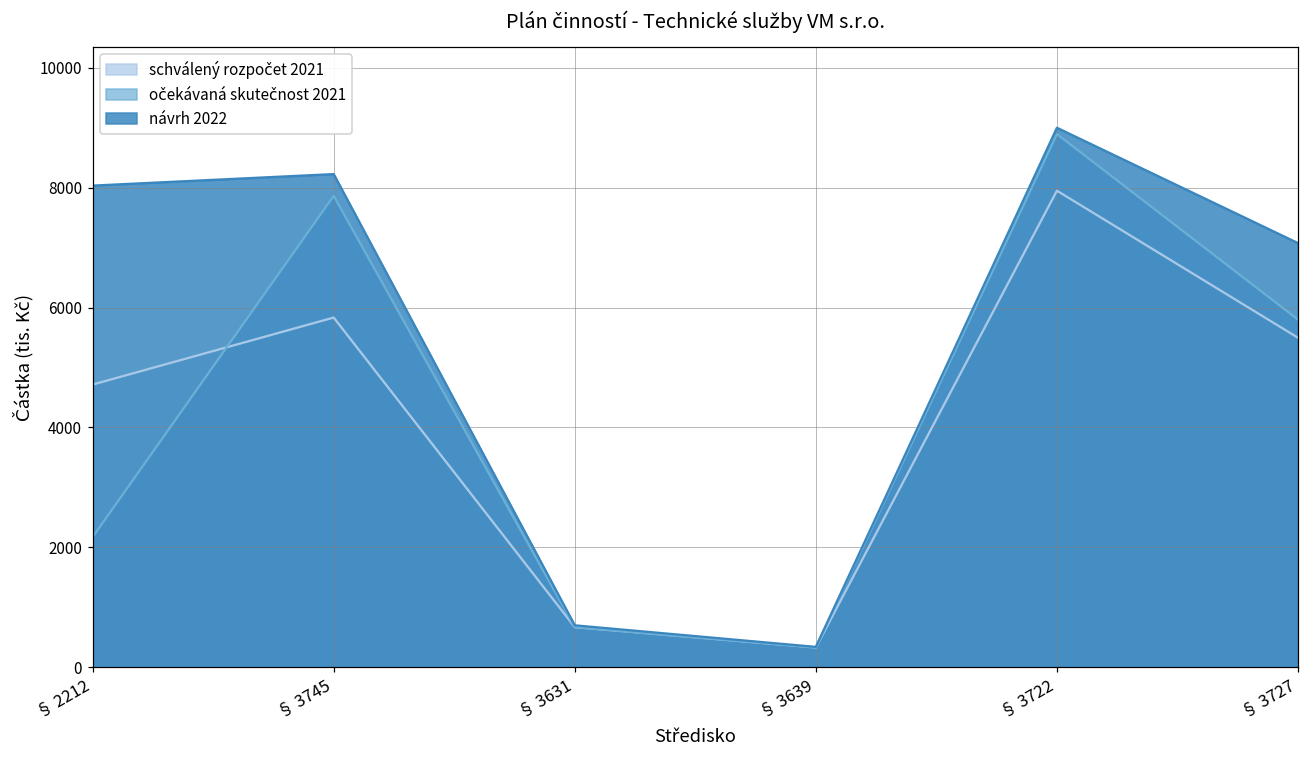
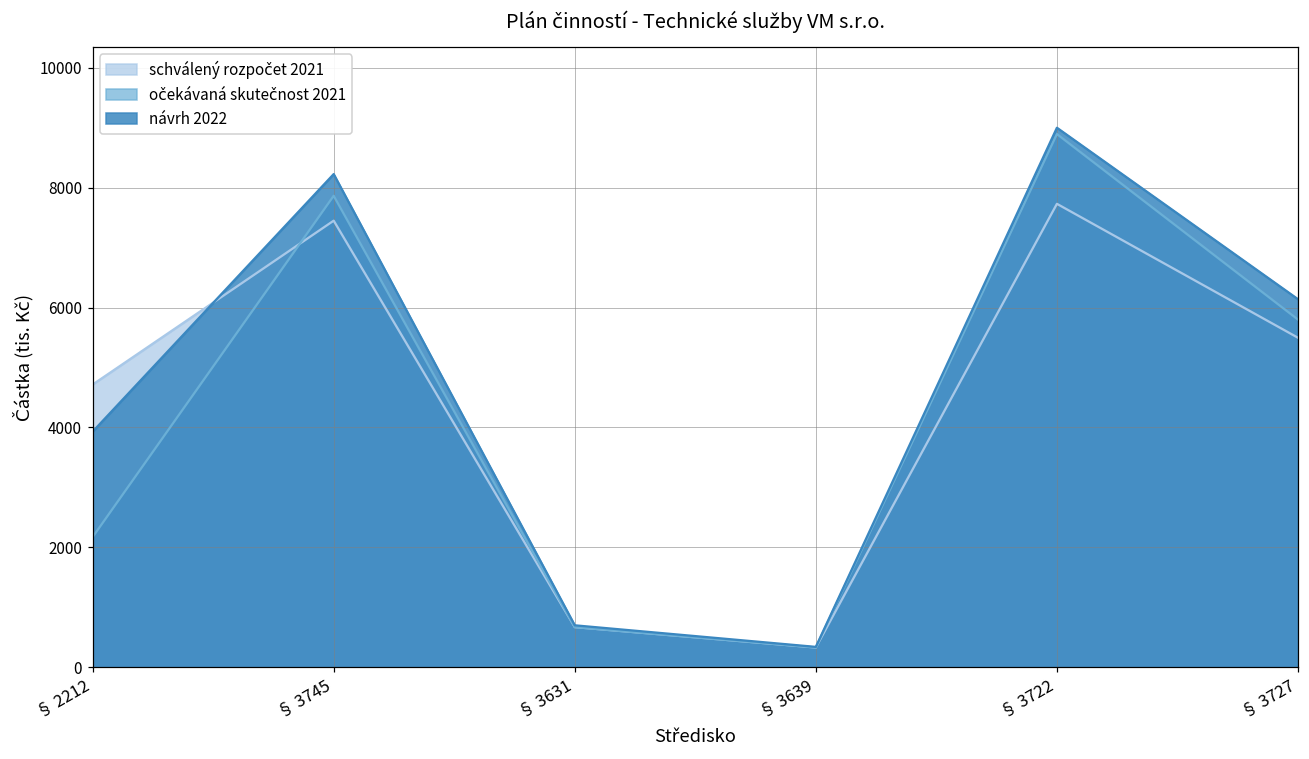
  {
    "schválený rozpočet 2021": {
      "§ 2212": 4700,
-     "§ 3745": 5800,
-     "§ 3722": 8000,
+     "§ 3745": 7500,
+     "§ 3722": 7700,
      "§ 3727": 5500
    },
    "očekávaná skutečnost 2021": {
      "§ 2212": 2200,
      "§ 3745": 7900,
      "§ 3722": 8900,
      "§ 3727": 5800
    },
    "návrh 2022": {
-     "§ 2212": 8000,
+     "§ 2212": 3900,
      "§ 3745": 8200,
      "§ 3722": 9000,
-     "§ 3727": 7100
+     "§ 3727": 6100
    }
  }
